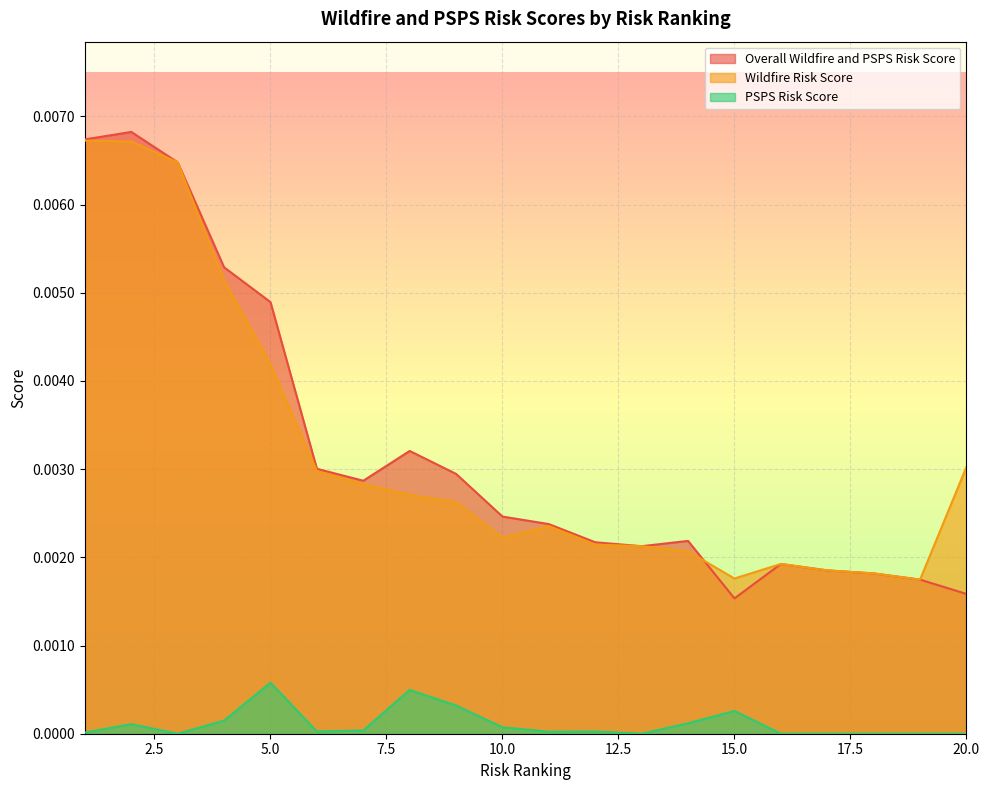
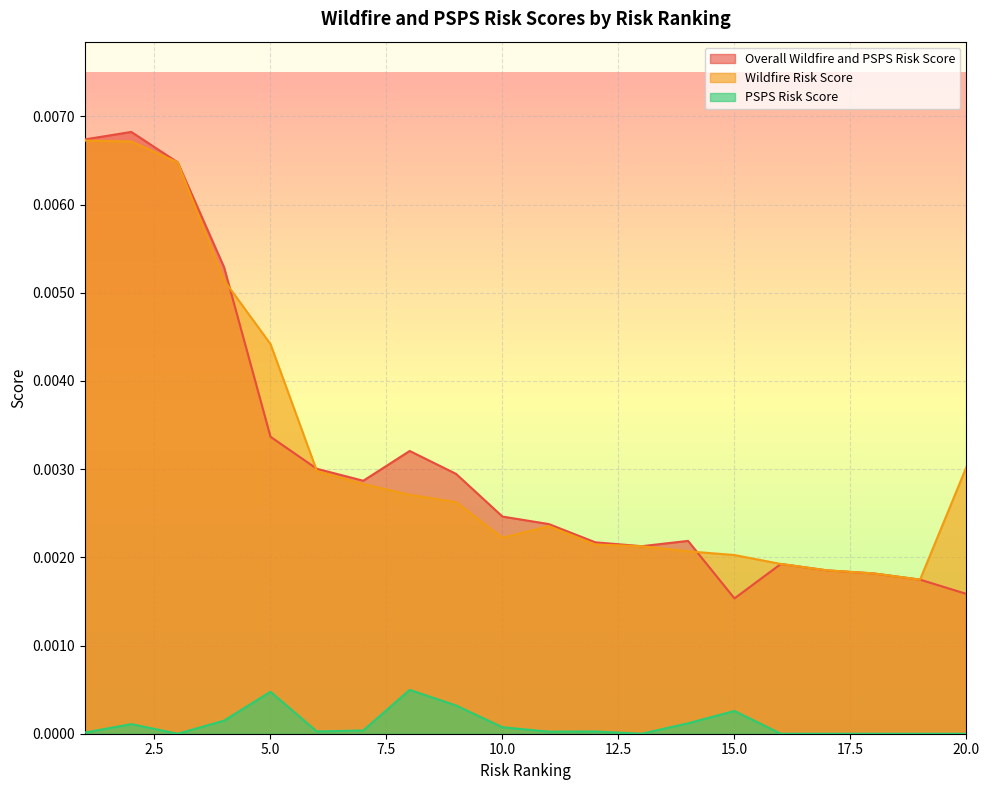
  {
    "Overall Wildfire and PSPS Risk Score": {
-     "5.0": 0.0049,
+     "5.0": 0.0034,
      "10.0": 0.0025,
      "15.0": 0.0015,
      "20.0": 0.0016
    },
    "Wildfire Risk Score": {
-     "5.0": 0.0042,
+     "5.0": 0.0044,
      "10.0": 0.0022,
-     "15.0": 0.0018,
+     "15.0": 0.0020,
      "20.0": 0.0030
    },
    "PSPS Risk Score": {
-     "5.0": 0.0006,
+     "5.0": 0.0005,
      "10.0": 0.0001,
      "15.0": 0.0003,
      "20.0": 0.0000
    }
  }
